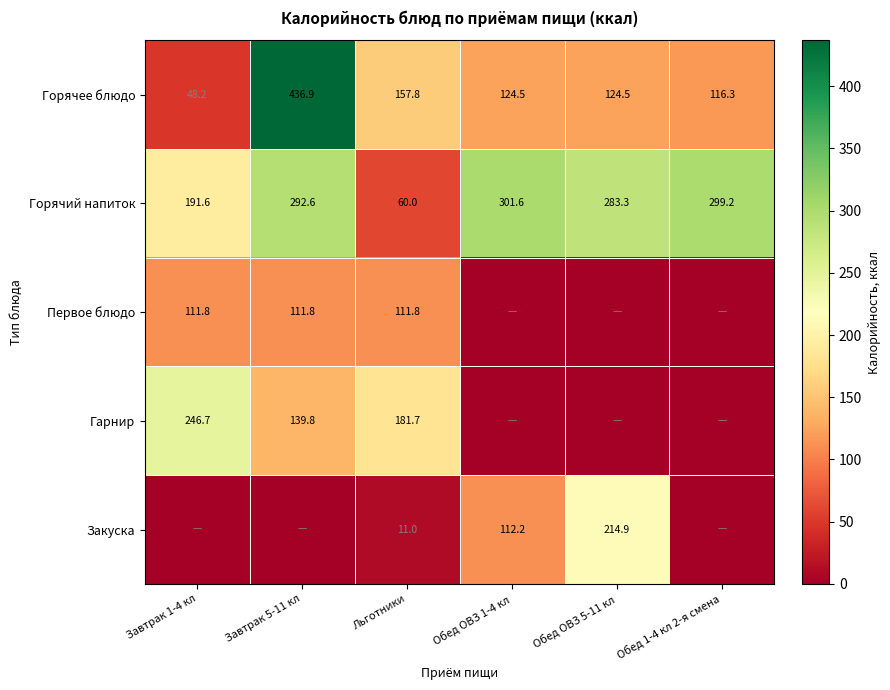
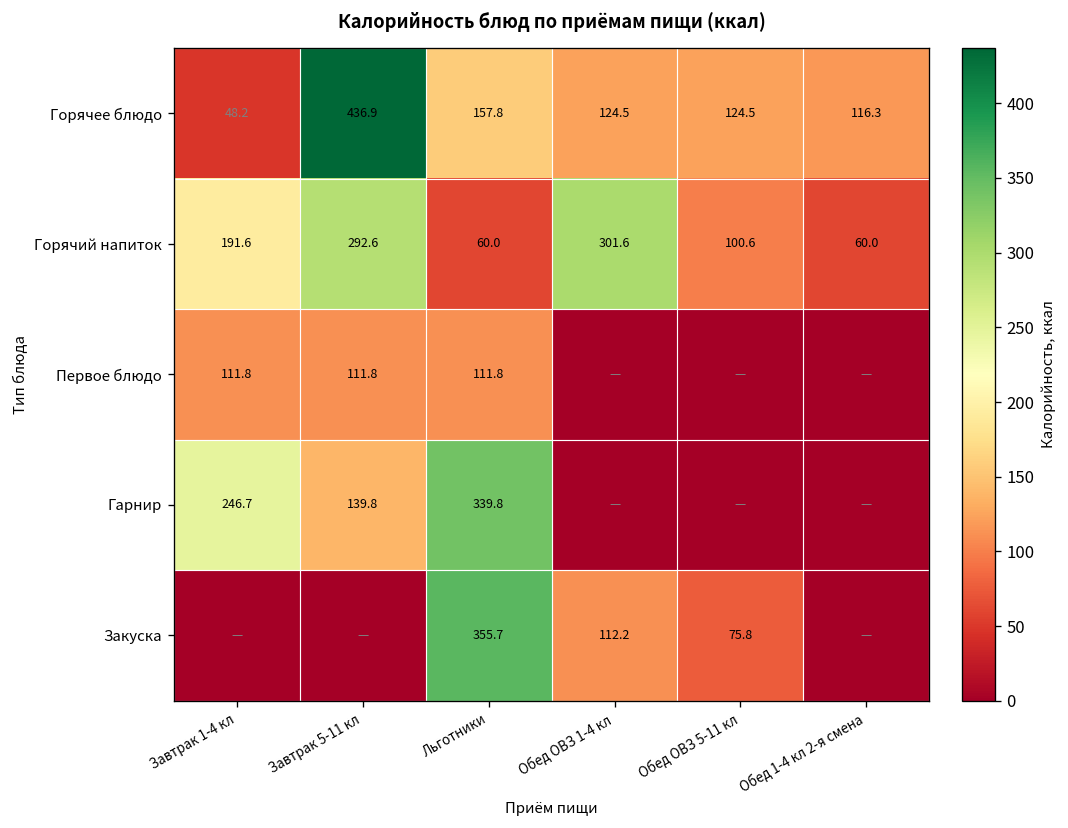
  {
    "Горячее блюдо": {
      "Завтрак 1-4 кл": 48.2,
      "Завтрак 5-11 кл": 436.9,
      "Льготники": 157.8,
      "Обед ОВЗ 1-4 кл": 124.5,
      "Обед ОВЗ 5-11 кл": 124.5,
      "Обед 1-4 кл 2-я смена": 116.3
    },
    "Горячий напиток": {
      "Завтрак 1-4 кл": 191.6,
      "Завтрак 5-11 кл": 292.6,
      "Льготники": 60.0,
      "Обед ОВЗ 1-4 кл": 301.6,
-     "Обед ОВЗ 5-11 кл": 283.3,
-     "Обед 1-4 кл 2-я смена": 299.2
+     "Обед ОВЗ 5-11 кл": 100.6,
+     "Обед 1-4 кл 2-я смена": 60.0
    },
    "Первое блюдо": {
      "Завтрак 1-4 кл": 111.8,
      "Завтрак 5-11 кл": 111.8,
      "Льготники": 111.8
    },
    "Гарнир": {
      "Завтрак 1-4 кл": 246.7,
      "Завтрак 5-11 кл": 139.8,
-     "Льготники": 181.7
+     "Льготники": 339.8
    },
    "Закуска": {
-     "Льготники": 11.0,
+     "Льготники": 355.7,
      "Обед ОВЗ 1-4 кл": 112.2,
-     "Обед ОВЗ 5-11 кл": 214.9
+     "Обед ОВЗ 5-11 кл": 75.8
    }
  }
